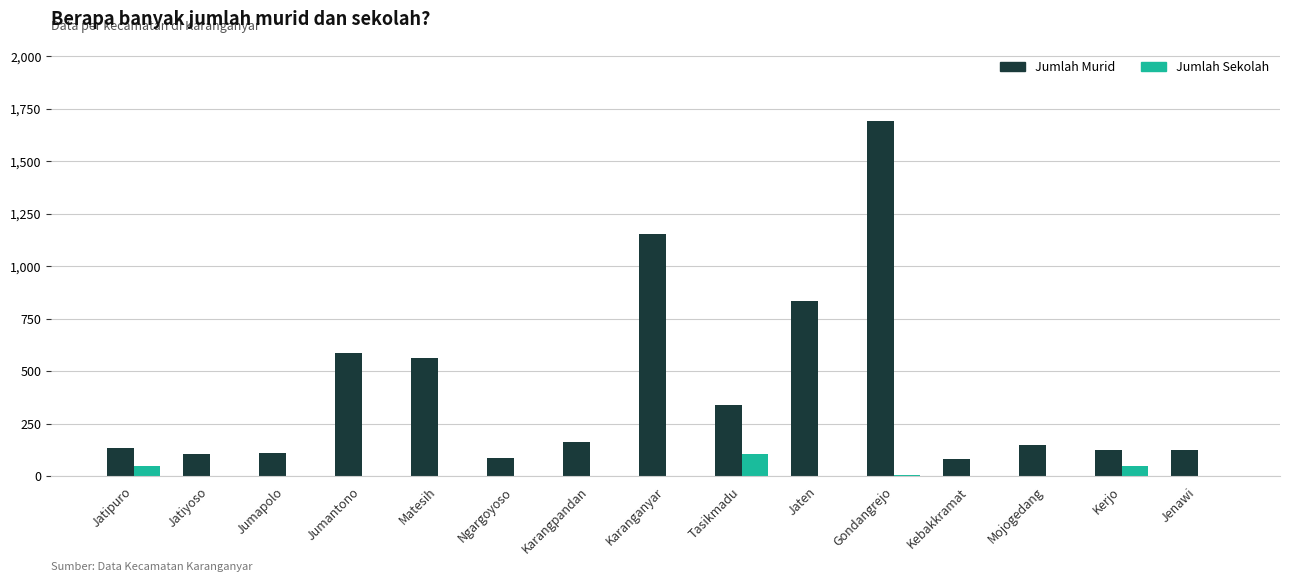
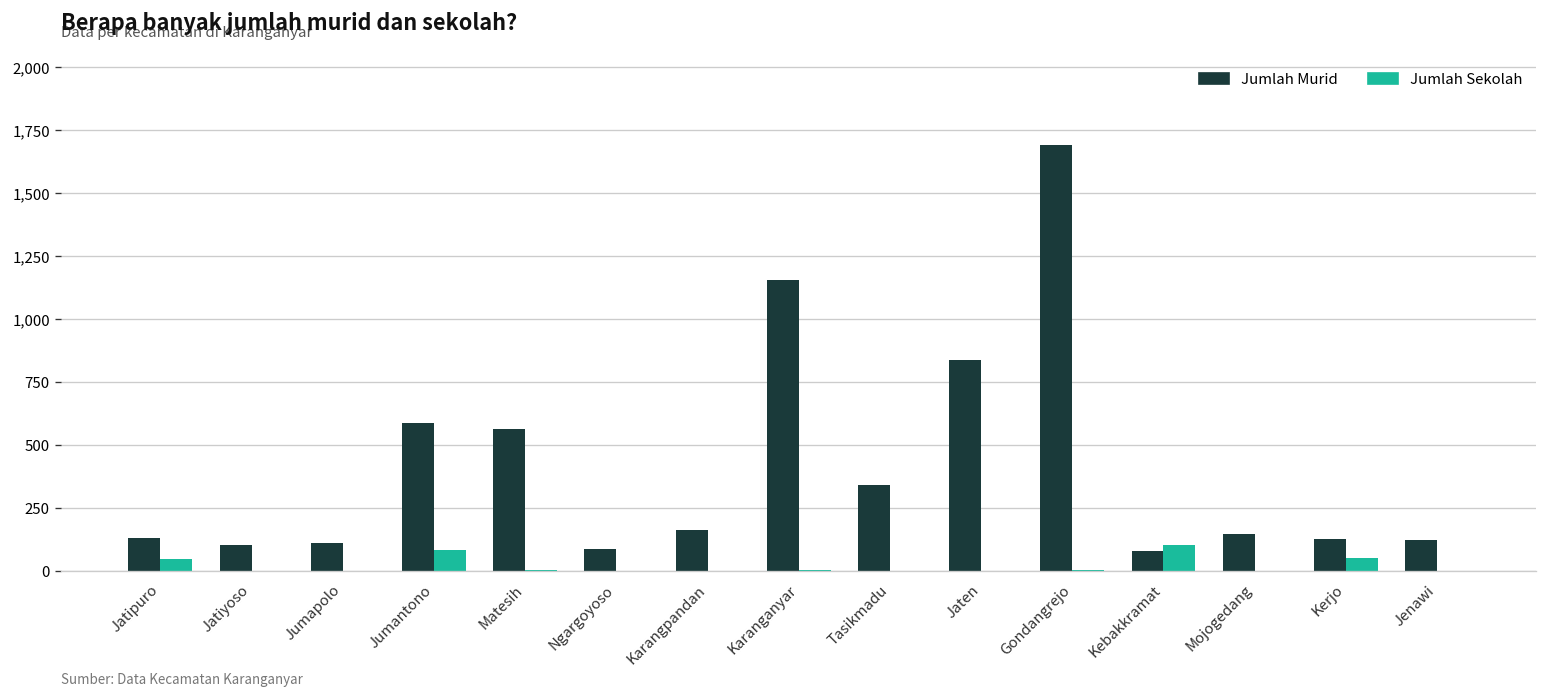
  {
    "Jumlah Murid": {
      "Jatipuro": "130",
      "Jatiyoso": "100",
      "Jumapolo": "110",
      "Jumantono": "590",
      "Matesih": "570",
      "Ngargoyoso": "90",
      "Karangpandan": "160",
      "Karanganyar": "1,150",
      "Tasikmadu": "340",
      "Jaten": "840",
      "Gondangrejo": "1,690",
      "Kebakkramat": "80",
      "Mojogedang": "150",
      "Kerjo": "130",
      "Jenawi": "120"
    },
    "Jumlah Sekolah": {
      "Jatipuro": "50",
-     "Jumantono": "0",
-     "Tasikmadu": "110",
-     "Kebakkramat": "0",
+     "Jumantono": "80",
+     "Tasikmadu": "0",
+     "Kebakkramat": "100",
      "Kerjo": "50"
    }
  }
